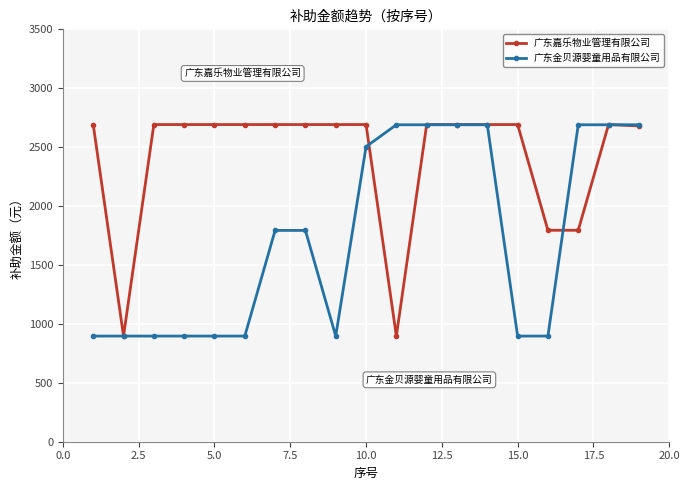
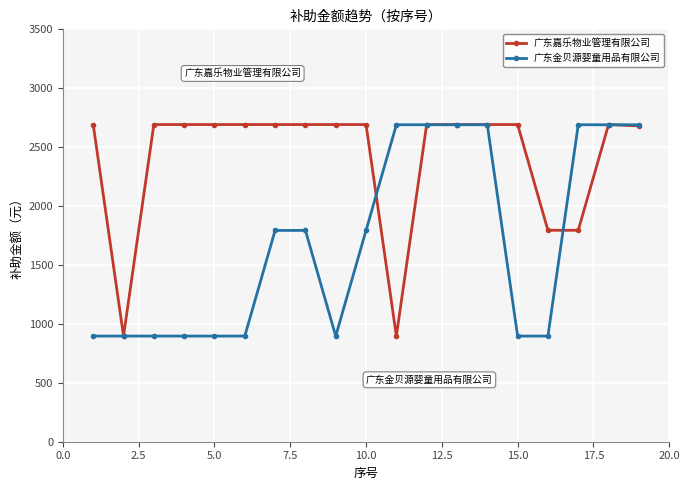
  {
    "广东嘉乐物业管理有限公司": {
      "5.0": 2690,
      "10.0": 2690,
      "15.0": 2690
    },
    "广东金贝源婴童用品有限公司": {
      "5.0": 900,
-     "10.0": 2500,
+     "10.0": 1790,
      "15.0": 900
    }
  }
